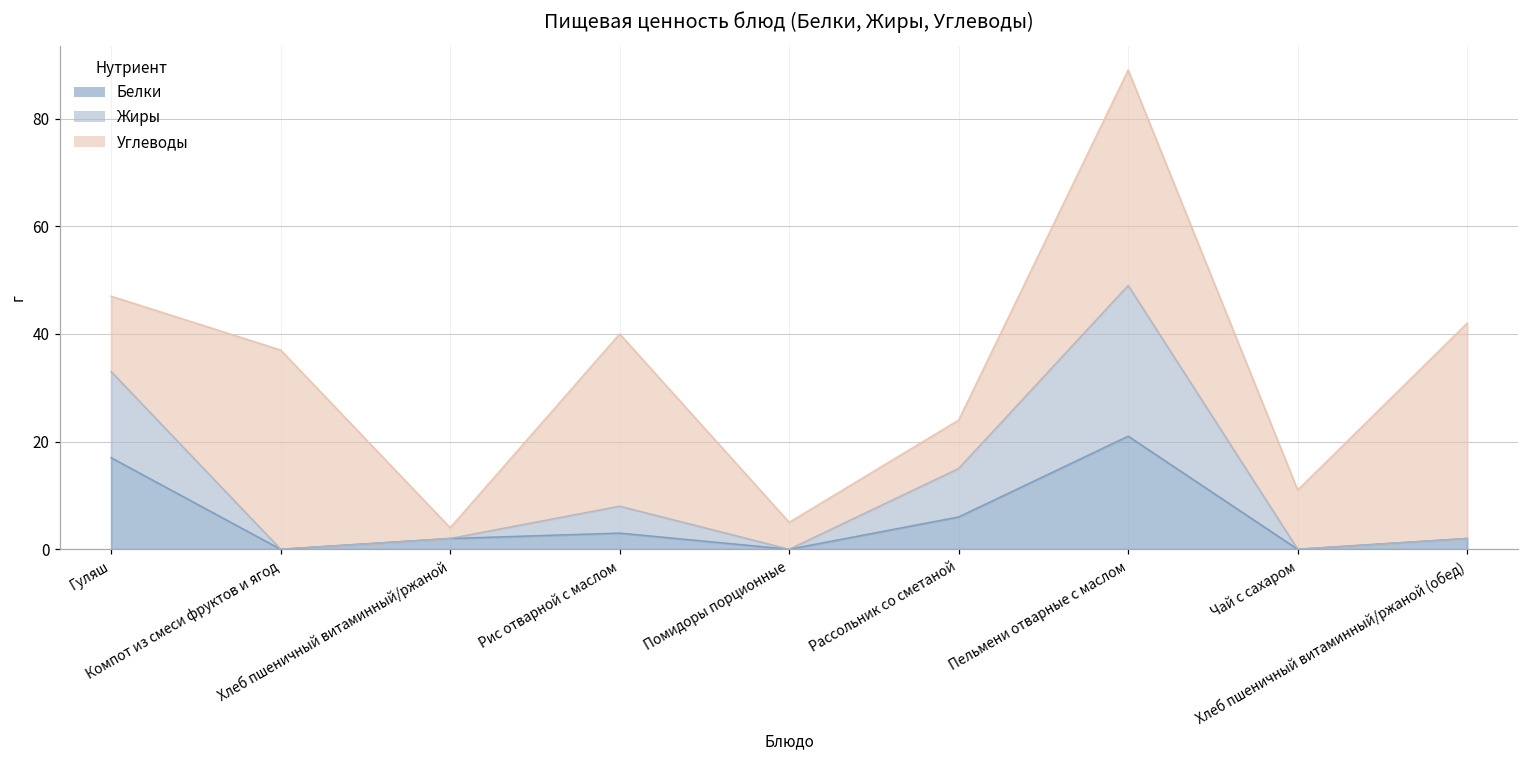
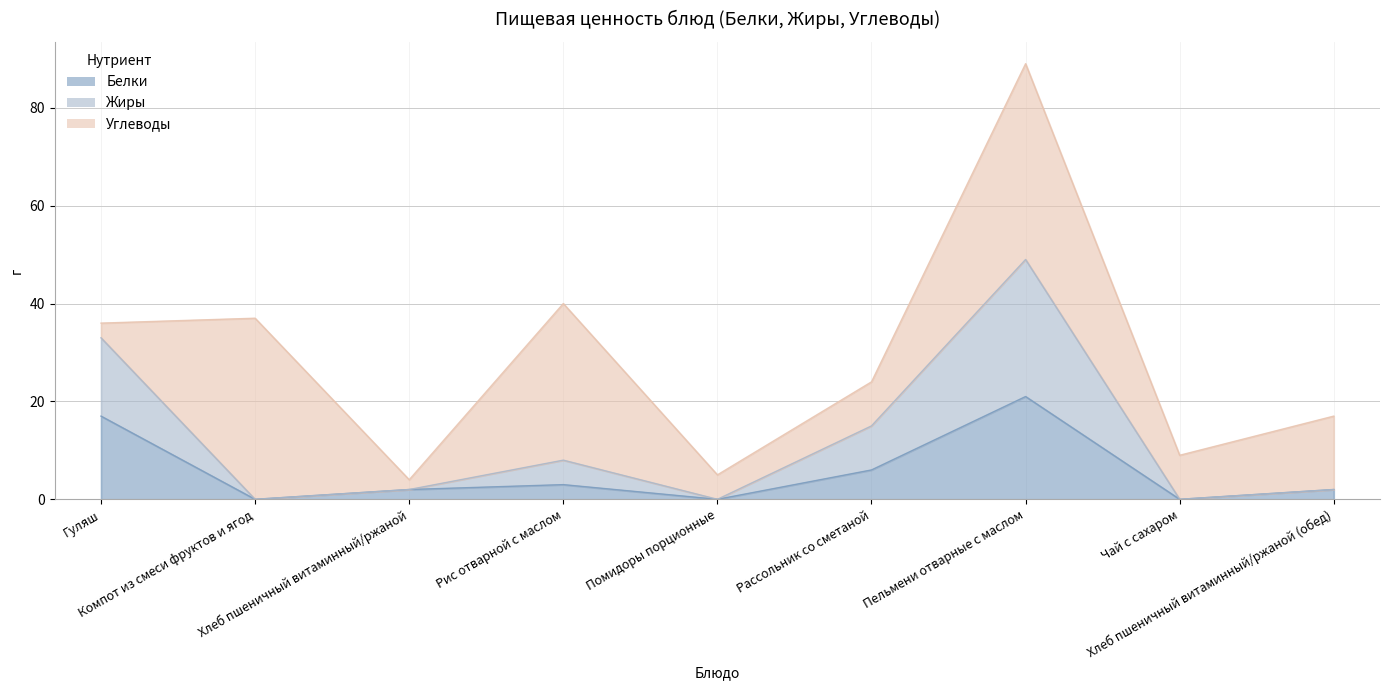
  {
    "Углеводы": {
-     "Гуляш": 14,
+     "Гуляш": 3,
      "Компот из смеси фруктов и ягод": 37,
      "Хлеб пшеничный витаминный/ржаной": 2,
      "Рис отварной с маслом": 32,
      "Помидоры порционные": 5,
      "Рассольник со сметаной": 9,
      "Пельмени отварные с маслом": 40,
-     "Чай с сахаром": 11,
-     "Хлеб пшеничный витаминный/ржаной (обед)": 40
+     "Чай с сахаром": 9,
+     "Хлеб пшеничный витаминный/ржаной (обед)": 15
    }
  }
